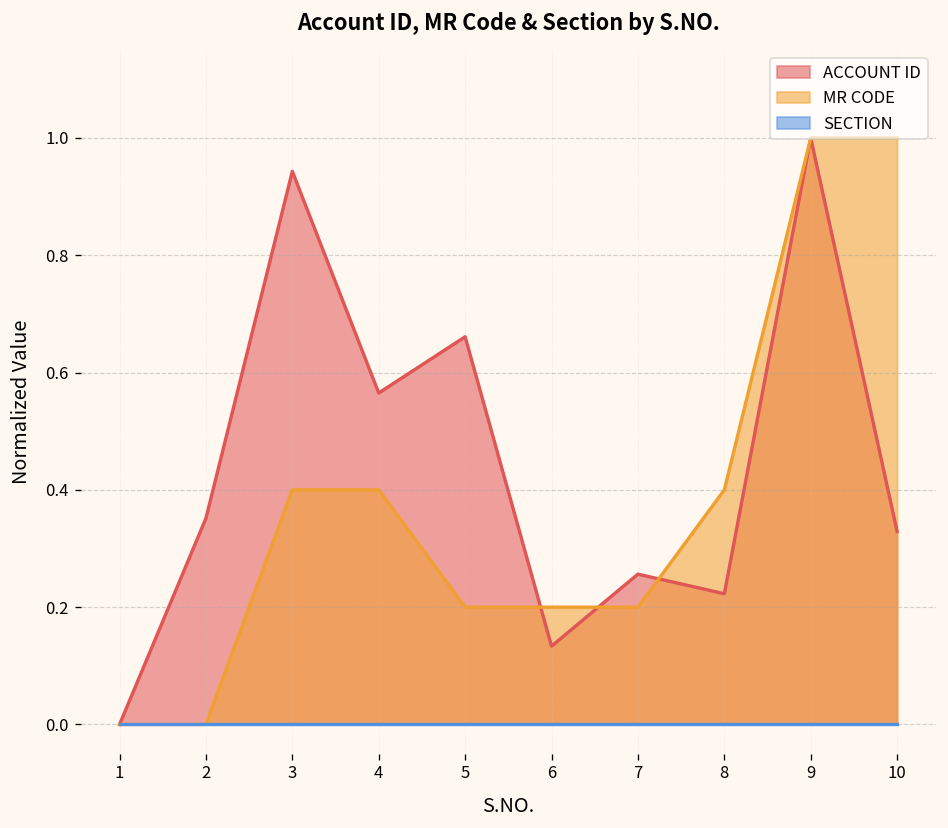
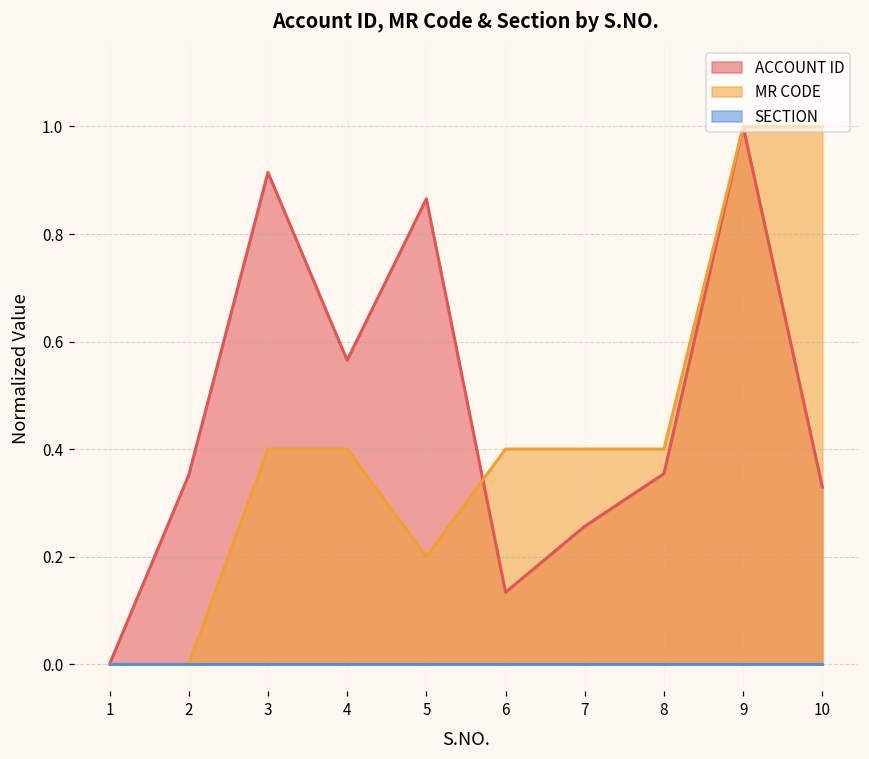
  {
    "ACCOUNT ID": {
      "2": 0.35,
-     "3": 0.94,
+     "3": 0.91,
      "4": 0.57,
-     "5": 0.66,
+     "5": 0.87,
      "6": 0.13,
      "7": 0.26,
-     "8": 0.22,
+     "8": 0.35,
      "10": 0.33
    },
    "MR CODE": {
      "3": 0.40,
      "4": 0.40,
      "5": 0.20,
-     "6": 0.20,
-     "7": 0.20,
+     "6": 0.40,
+     "7": 0.40,
      "8": 0.40
    },
    "SECTION": {
      "3": 0.00,
      "4": 0.00,
      "5": 0.00,
      "6": 0.00,
      "7": 0.00,
      "8": 0.00,
      "9": 0.00,
      "10": 0.00
    }
  }
